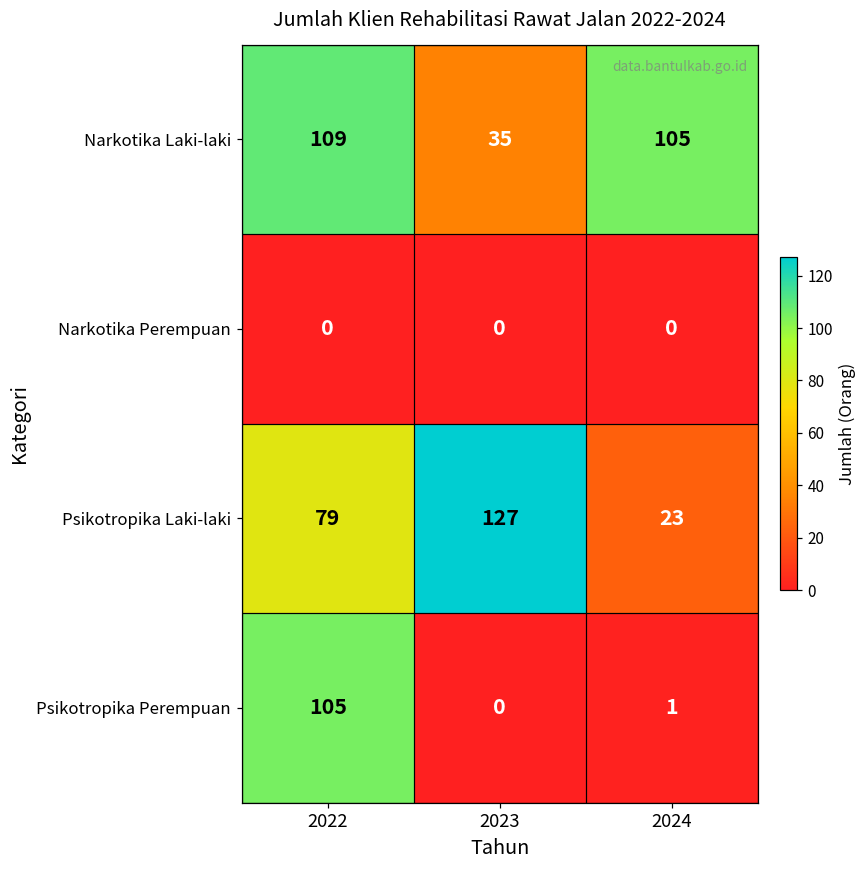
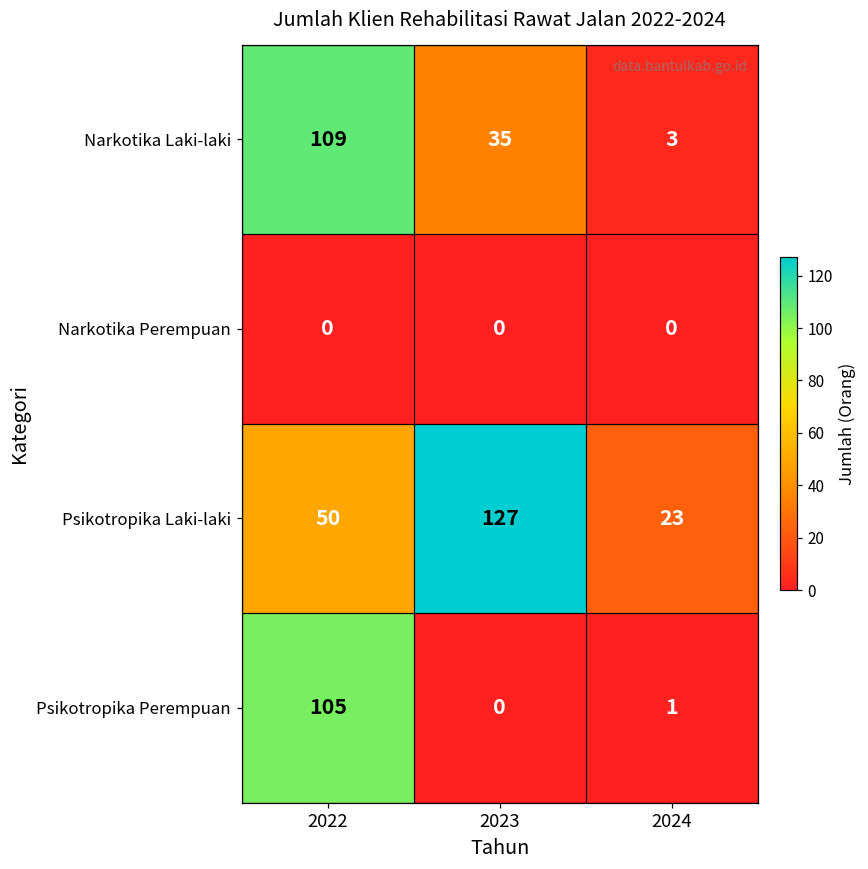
  {
    "Narkotika Laki-laki": {
      "2022": 109,
      "2023": 35,
-     "2024": 105
+     "2024": 3
    },
    "Narkotika Perempuan": {
      "2022": 0,
      "2023": 0,
      "2024": 0
    },
    "Psikotropika Laki-laki": {
-     "2022": 79,
+     "2022": 50,
      "2023": 127,
      "2024": 23
    },
    "Psikotropika Perempuan": {
      "2022": 105,
      "2023": 0,
      "2024": 1
    }
  }
